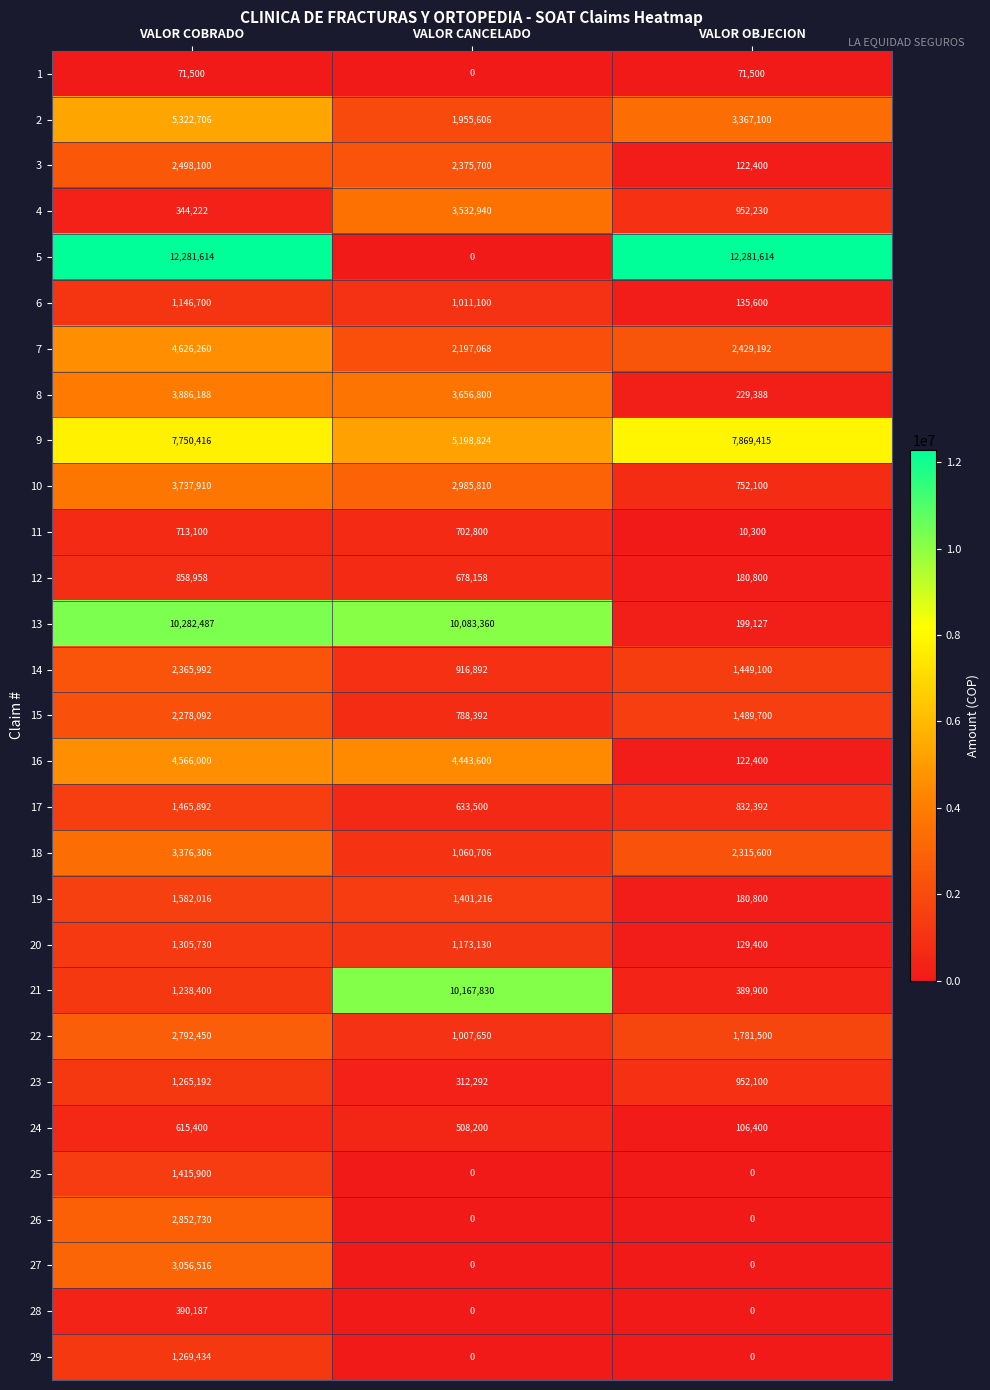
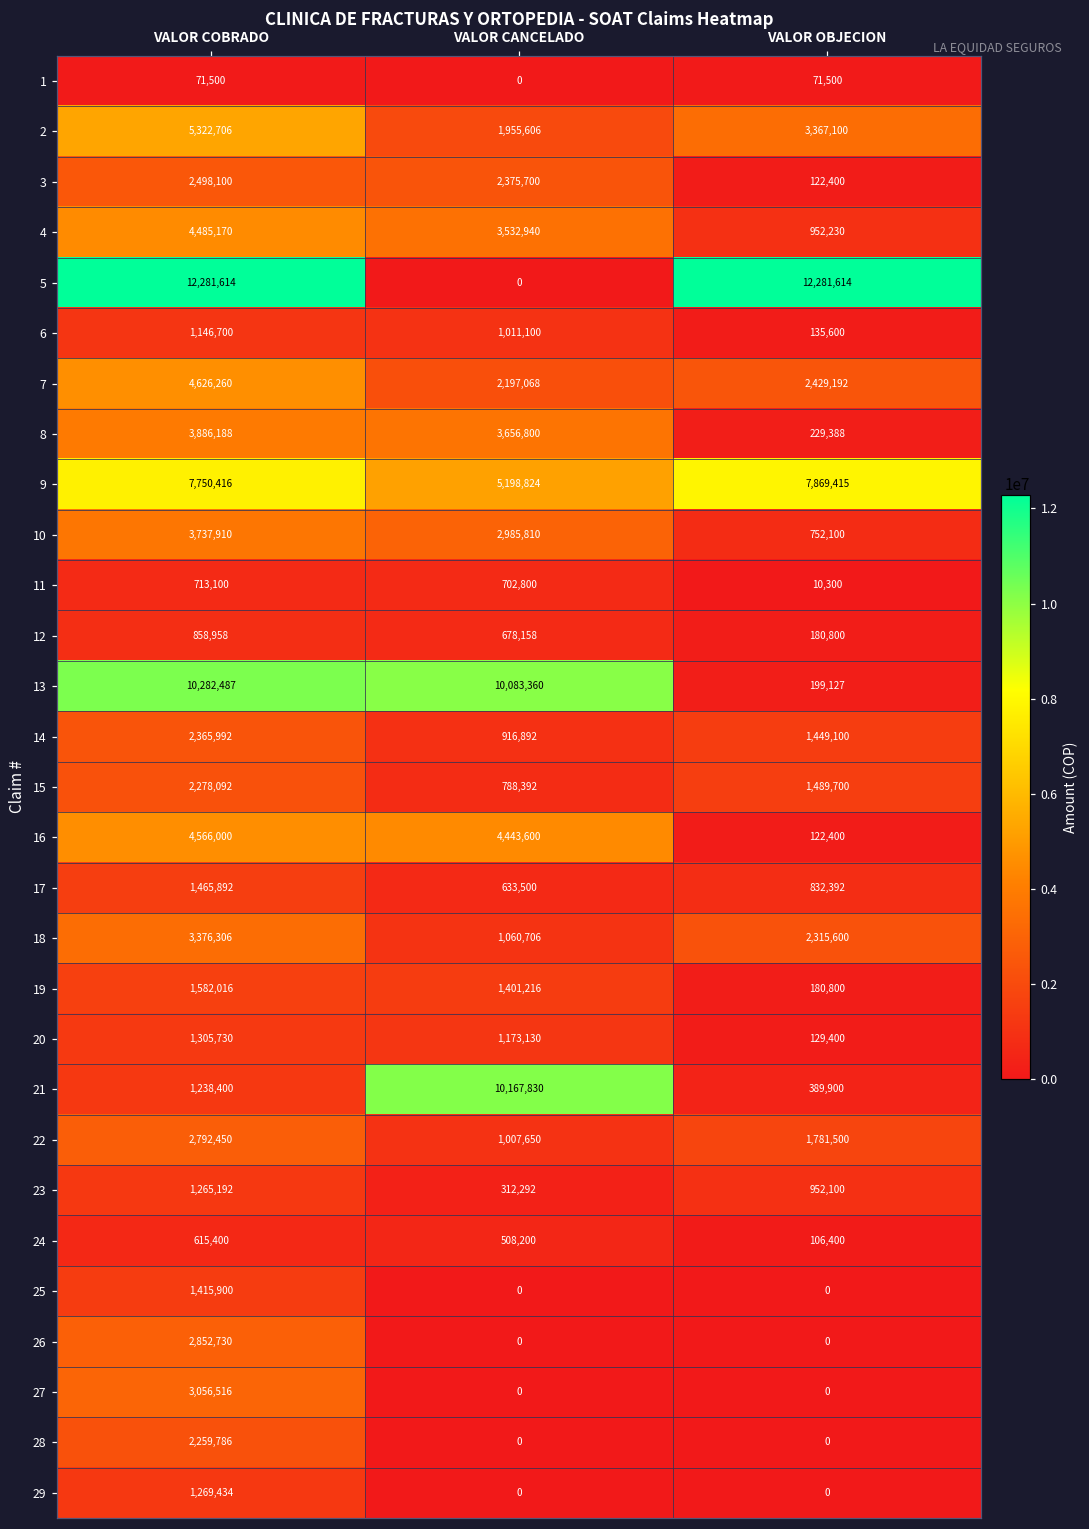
  {
    "1": {
      "VALOR COBRADO": "71,500",
      "VALOR CANCELADO": "0",
      "VALOR OBJECION": "71,500"
    },
    "2": {
      "VALOR COBRADO": "5,322,706",
      "VALOR CANCELADO": "1,955,606",
      "VALOR OBJECION": "3,367,100"
    },
    "3": {
      "VALOR COBRADO": "2,498,100",
      "VALOR CANCELADO": "2,375,700",
      "VALOR OBJECION": "122,400"
    },
    "4": {
-     "VALOR COBRADO": "344,222",
+     "VALOR COBRADO": "4,485,170",
      "VALOR CANCELADO": "3,532,940",
      "VALOR OBJECION": "952,230"
    },
    "5": {
      "VALOR COBRADO": "12,281,614",
      "VALOR CANCELADO": "0",
      "VALOR OBJECION": "12,281,614"
    },
    "6": {
      "VALOR COBRADO": "1,146,700",
      "VALOR CANCELADO": "1,011,100",
      "VALOR OBJECION": "135,600"
    },
    "7": {
      "VALOR COBRADO": "4,626,260",
      "VALOR CANCELADO": "2,197,068",
      "VALOR OBJECION": "2,429,192"
    },
    "8": {
      "VALOR COBRADO": "3,886,188",
      "VALOR CANCELADO": "3,656,800",
      "VALOR OBJECION": "229,388"
    },
    "9": {
      "VALOR COBRADO": "7,750,416",
      "VALOR CANCELADO": "5,198,824",
      "VALOR OBJECION": "7,869,415"
    },
    "10": {
      "VALOR COBRADO": "3,737,910",
      "VALOR CANCELADO": "2,985,810",
      "VALOR OBJECION": "752,100"
    },
    "11": {
      "VALOR COBRADO": "713,100",
      "VALOR CANCELADO": "702,800",
      "VALOR OBJECION": "10,300"
    },
    "12": {
      "VALOR COBRADO": "858,958",
      "VALOR CANCELADO": "678,158",
      "VALOR OBJECION": "180,800"
    },
    "13": {
      "VALOR COBRADO": "10,282,487",
      "VALOR CANCELADO": "10,083,360",
      "VALOR OBJECION": "199,127"
    },
    "14": {
      "VALOR COBRADO": "2,365,992",
      "VALOR CANCELADO": "916,892",
      "VALOR OBJECION": "1,449,100"
    },
    "15": {
      "VALOR COBRADO": "2,278,092",
      "VALOR CANCELADO": "788,392",
      "VALOR OBJECION": "1,489,700"
    },
    "16": {
      "VALOR COBRADO": "4,566,000",
      "VALOR CANCELADO": "4,443,600",
      "VALOR OBJECION": "122,400"
    },
    "17": {
      "VALOR COBRADO": "1,465,892",
      "VALOR CANCELADO": "633,500",
      "VALOR OBJECION": "832,392"
    },
    "18": {
      "VALOR COBRADO": "3,376,306",
      "VALOR CANCELADO": "1,060,706",
      "VALOR OBJECION": "2,315,600"
    },
    "19": {
      "VALOR COBRADO": "1,582,016",
      "VALOR CANCELADO": "1,401,216",
      "VALOR OBJECION": "180,800"
    },
    "20": {
      "VALOR COBRADO": "1,305,730",
      "VALOR CANCELADO": "1,173,130",
      "VALOR OBJECION": "129,400"
    },
    "21": {
      "VALOR COBRADO": "1,238,400",
      "VALOR CANCELADO": "10,167,830",
      "VALOR OBJECION": "389,900"
    },
    "22": {
      "VALOR COBRADO": "2,792,450",
      "VALOR CANCELADO": "1,007,650",
      "VALOR OBJECION": "1,781,500"
    },
    "23": {
      "VALOR COBRADO": "1,265,192",
      "VALOR CANCELADO": "312,292",
      "VALOR OBJECION": "952,100"
    },
    "24": {
      "VALOR COBRADO": "615,400",
      "VALOR CANCELADO": "508,200",
      "VALOR OBJECION": "106,400"
    },
    "25": {
      "VALOR COBRADO": "1,415,900",
      "VALOR CANCELADO": "0",
      "VALOR OBJECION": "0"
    },
    "26": {
      "VALOR COBRADO": "2,852,730",
      "VALOR CANCELADO": "0",
      "VALOR OBJECION": "0"
    },
    "27": {
      "VALOR COBRADO": "3,056,516",
      "VALOR CANCELADO": "0",
      "VALOR OBJECION": "0"
    },
    "28": {
-     "VALOR COBRADO": "390,187",
+     "VALOR COBRADO": "2,259,786",
      "VALOR CANCELADO": "0",
      "VALOR OBJECION": "0"
    },
    "29": {
      "VALOR COBRADO": "1,269,434",
      "VALOR CANCELADO": "0",
      "VALOR OBJECION": "0"
    }
  }
